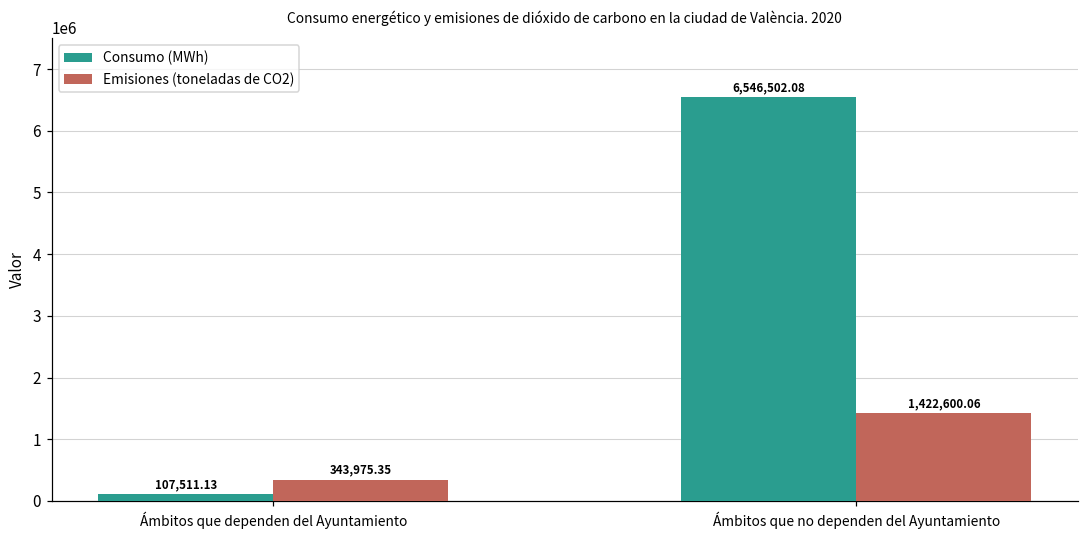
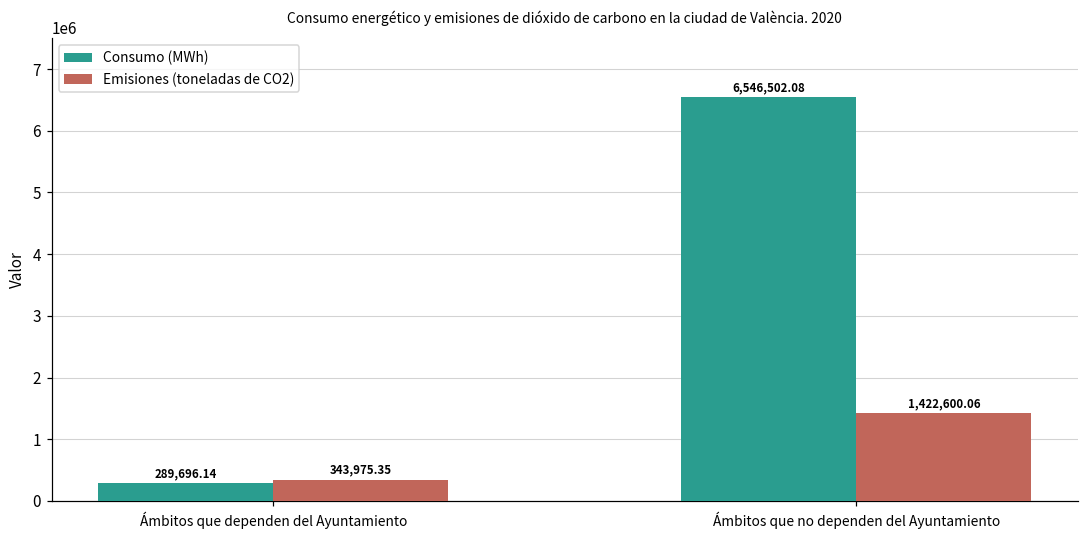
  {
    "Consumo (MWh)": {
-     "Ámbitos que dependen del Ayuntamiento": "107,511.13",
+     "Ámbitos que dependen del Ayuntamiento": "289,696.14",
      "Ámbitos que no dependen del Ayuntamiento": "6,546,502.08"
    },
    "Emisiones (toneladas de CO2)": {
      "Ámbitos que dependen del Ayuntamiento": "343,975.35",
      "Ámbitos que no dependen del Ayuntamiento": "1,422,600.06"
    }
  }
